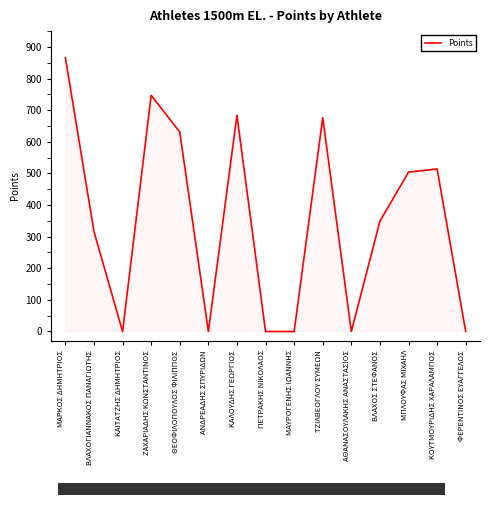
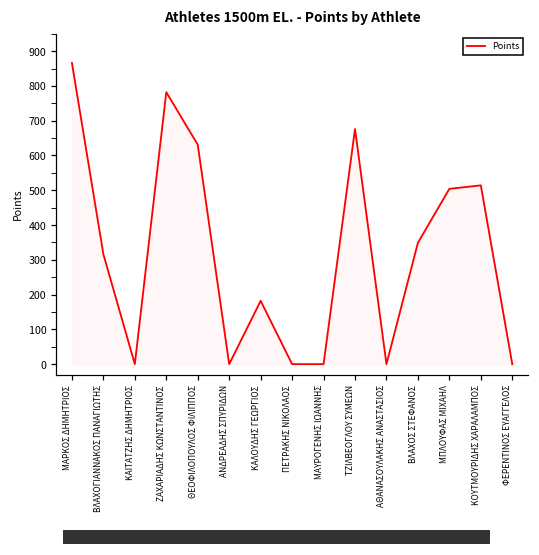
  {
    "ΜΑΡΚΟΣ ΔΗΜΗΤΡΙΟΣ": 870,
    "ΒΛΑΧΟΓΙΑΝΝΑΚΟΣ ΠΑΝΑΓΙΩΤΗΣ": 320,
    "ΚΑΙΤΑΤΖΗΣ ΔΗΜΗΤΡΙΟΣ": 0,
-   "ΖΑΧΑΡΙΑΔΗΣ ΚΩΝΣΤΑΝΤΙΝΟΣ": 750,
+   "ΖΑΧΑΡΙΑΔΗΣ ΚΩΝΣΤΑΝΤΙΝΟΣ": 780,
    "ΘΕΟΦΙΛΟΠΟΥΛΟΣ ΦΙΛΙΠΠΟΣ": 630,
    "ΑΝΔΡΕΑΔΗΣ ΣΠΥΡΙΔΩΝ": 0,
-   "ΚΑΛΟΥΔΗΣ ΓΕΩΡΓΙΟΣ": 680,
+   "ΚΑΛΟΥΔΗΣ ΓΕΩΡΓΙΟΣ": 180,
    "ΠΕΤΡΑΚΗΣ ΝΙΚΟΛΑΟΣ": 0,
    "ΜΑΥΡΟΓΕΝΗΣ ΙΩΑΝΝΗΣ": 0,
    "ΤΖΙΛΒΕΟΓΛΟΥ ΣΥΜΕΩΝ": 680,
    "ΑΘΑΝΑΣΟΥΛΑΚΗΣ ΑΝΑΣΤΑΣΙΟΣ": 0,
    "ΒΛΑΧΟΣ ΣΤΕΦΑΝΟΣ": 350,
    "ΜΠΛΟΥΦΑΣ ΜΙΧΑΗΛ": 500,
    "ΚΟΥΤΜΟΥΡΙΔΗΣ ΧΑΡΑΛΑΜΠΟΣ": 510,
    "ΦΕΡΕΝΤΙΝΟΣ ΕΥΑΓΓΕΛΟΣ": 0
  }
